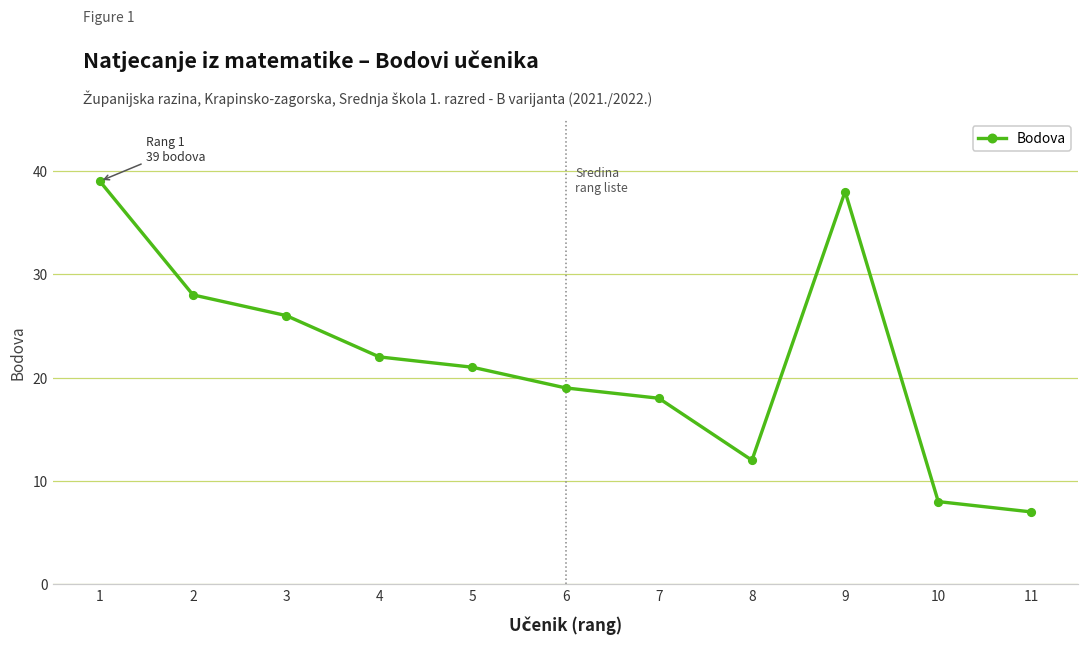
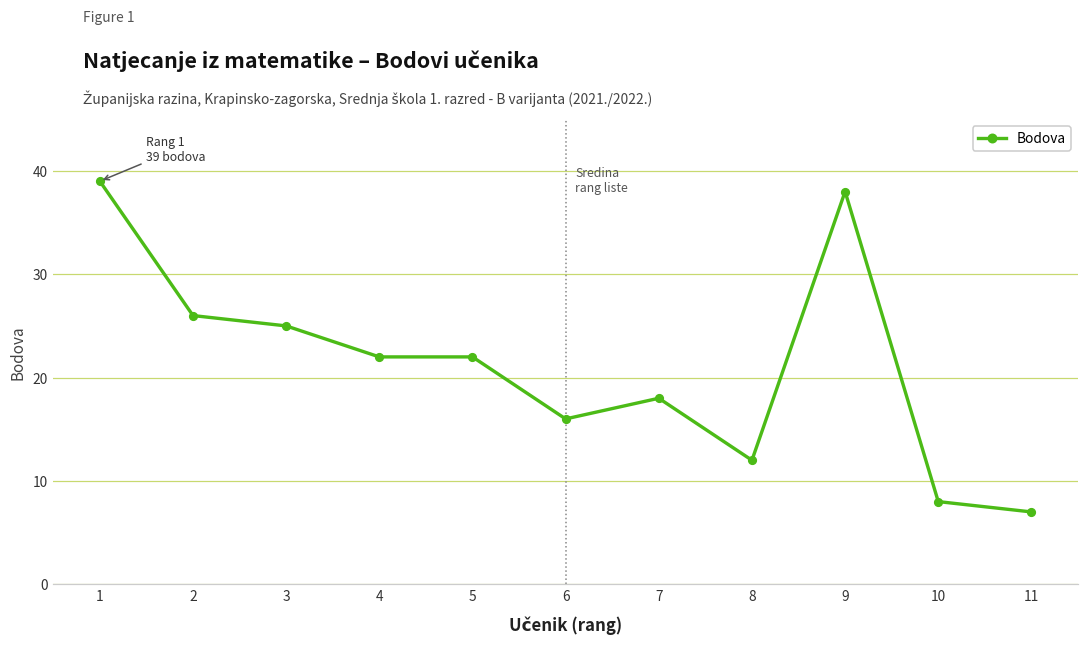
  {
-   "2": 28,
-   "3": 26,
+   "2": 26,
+   "3": 25,
    "4": 22,
-   "5": 21,
-   "6": 19,
+   "5": 22,
+   "6": 16,
    "7": 18,
    "8": 12,
    "9": 38,
    "10": 8,
    "11": 7
  }
